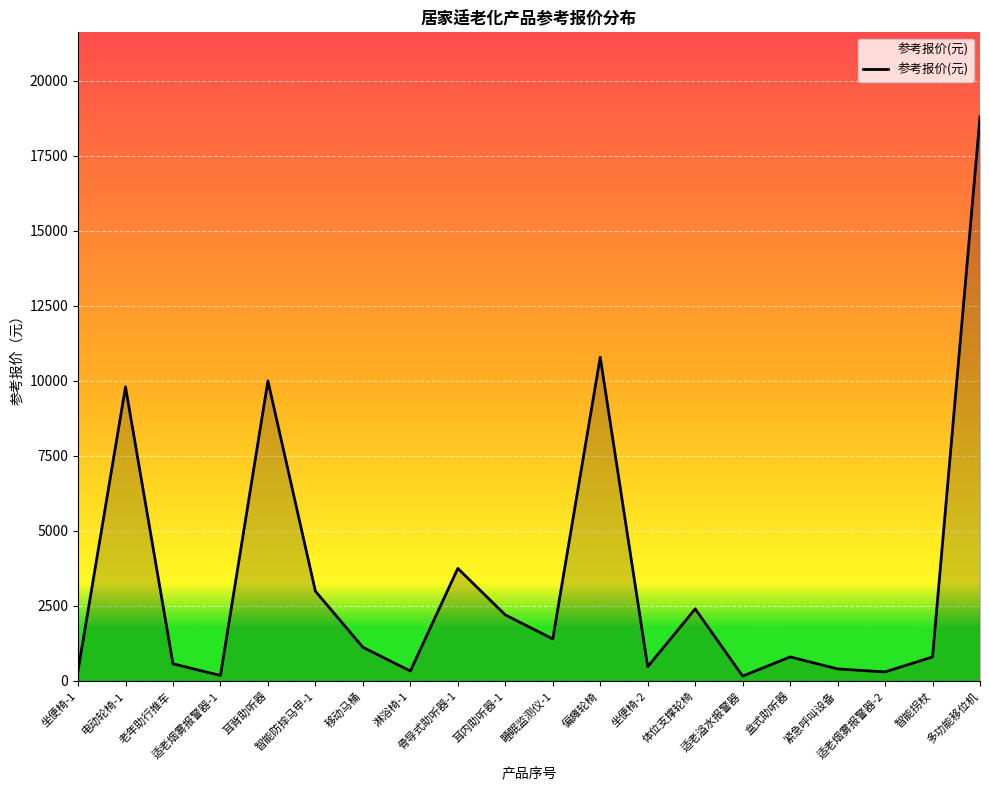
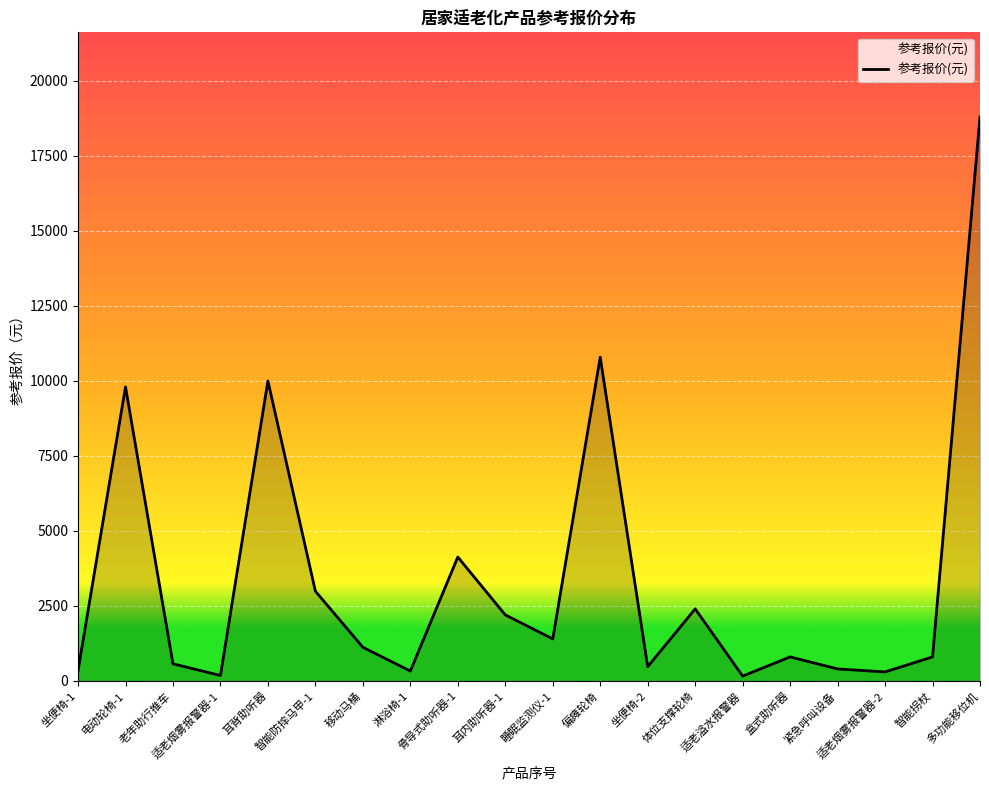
  {
    "坐便椅-1": 300,
    "电动轮椅-1": 9800,
    "老年助行推车": 600,
    "适老烟雾报警器-1": 200,
    "耳背助听器": 10000,
    "智能防摔马甲-1": 3000,
    "移动马桶": 1100,
    "淋浴椅-1": 300,
-   "骨导式助听器-1": 3800,
+   "骨导式助听器-1": 4100,
    "耳内助听器-1": 2200,
    "睡眠监测仪-1": 1400,
    "偏瘫轮椅": 10800,
    "坐便椅-2": 500,
    "体位支撑轮椅": 2400,
    "适老溢水报警器": 200,
    "盒式助听器": 800,
    "紧急呼叫设备": 400,
    "适老烟雾报警器-2": 300,
    "智能拐杖": 800,
    "多功能移位机": 18800
  }
